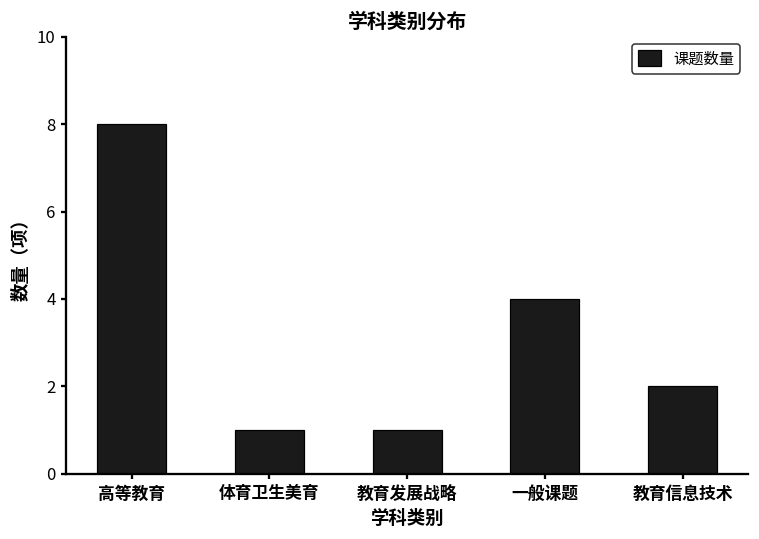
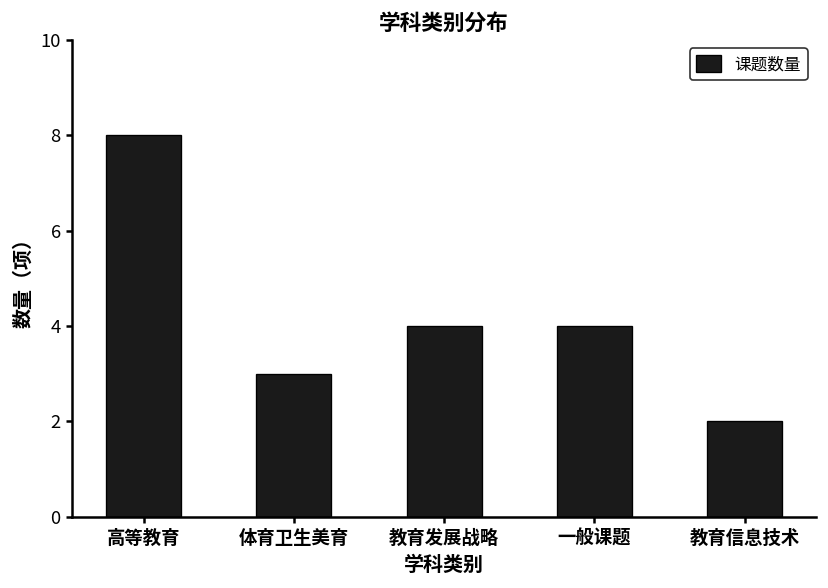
  {
    "高等教育": 8,
-   "体育卫生美育": 1,
-   "教育发展战略": 1,
+   "体育卫生美育": 3,
+   "教育发展战略": 4,
    "一般课题": 4,
    "教育信息技术": 2
  }
